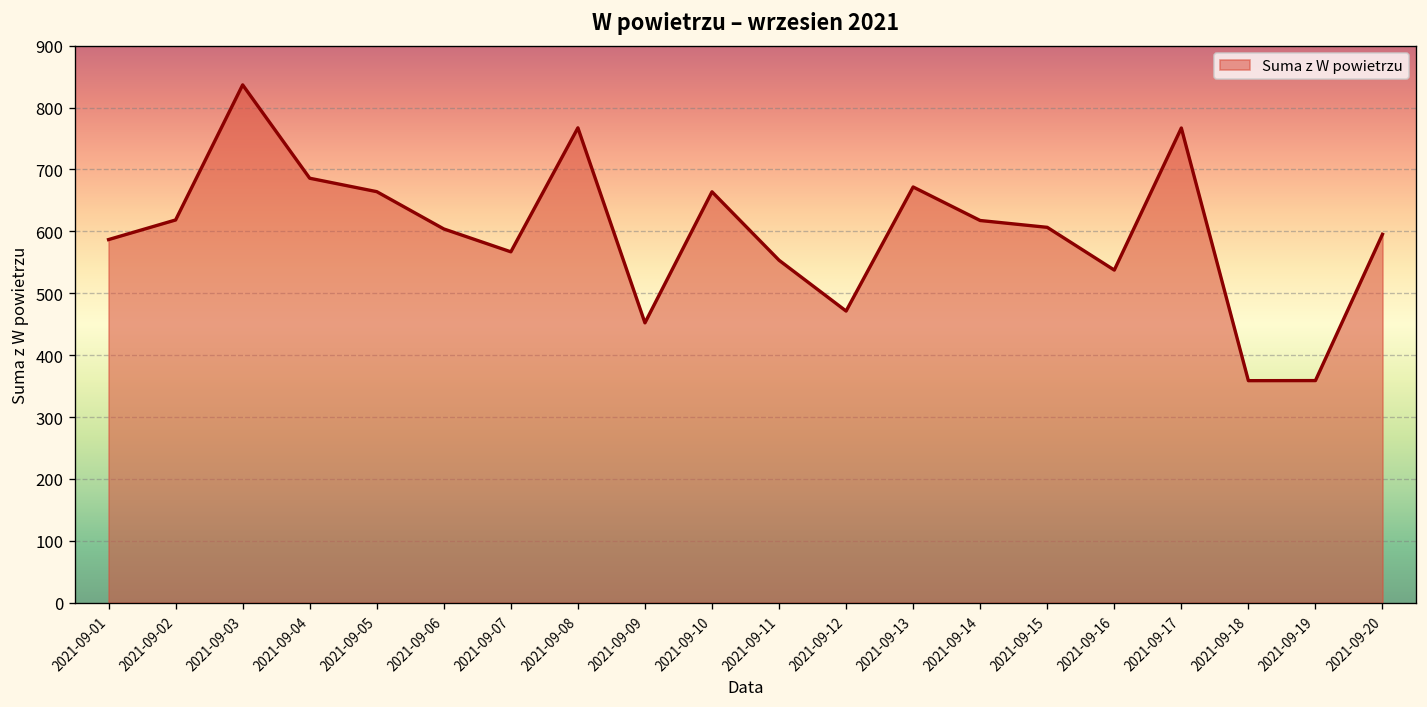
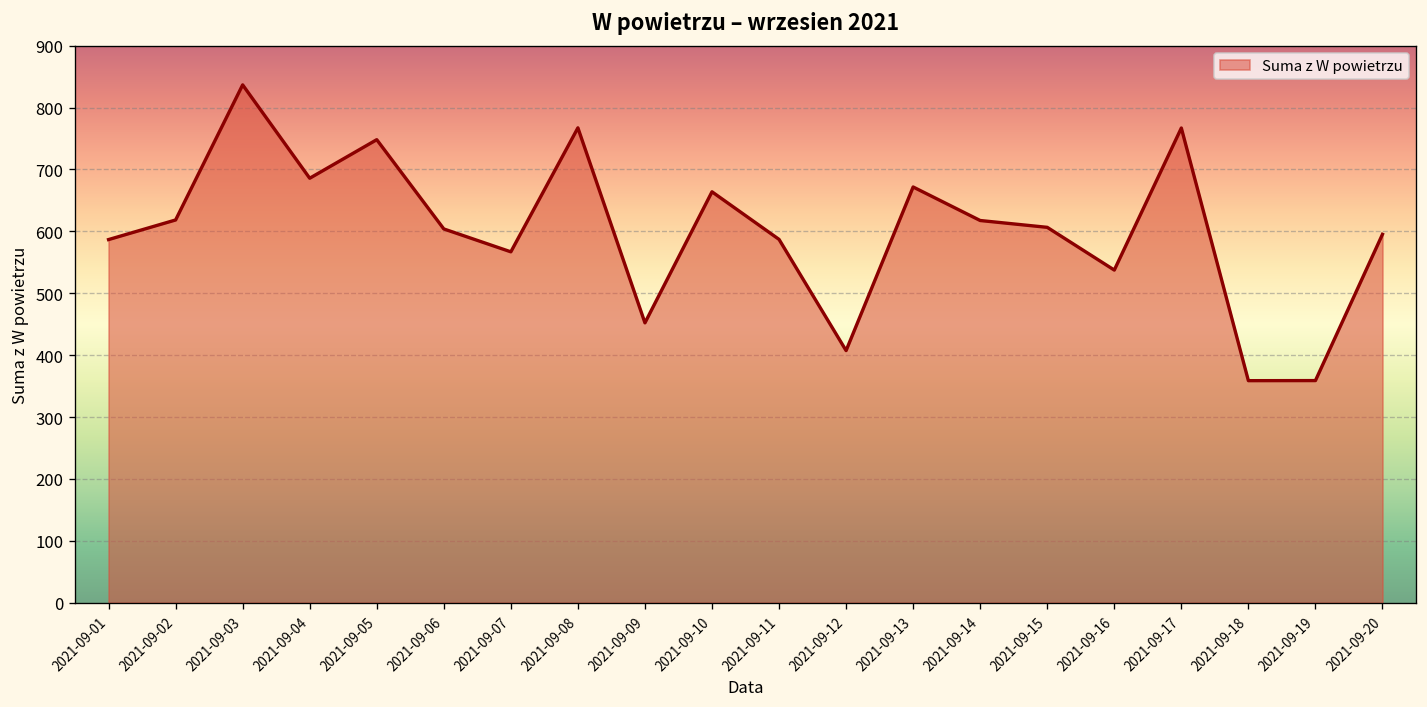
  {
    "2021-09-01": 590,
    "2021-09-02": 620,
    "2021-09-03": 840,
    "2021-09-04": 690,
-   "2021-09-05": 660,
+   "2021-09-05": 750,
    "2021-09-06": 600,
    "2021-09-07": 570,
    "2021-09-08": 770,
    "2021-09-09": 450,
    "2021-09-10": 660,
-   "2021-09-11": 550,
-   "2021-09-12": 470,
+   "2021-09-11": 590,
+   "2021-09-12": 410,
    "2021-09-13": 670,
    "2021-09-14": 620,
    "2021-09-15": 610,
    "2021-09-16": 540,
    "2021-09-17": 770,
    "2021-09-18": 360,
    "2021-09-19": 360,
    "2021-09-20": 600
  }
